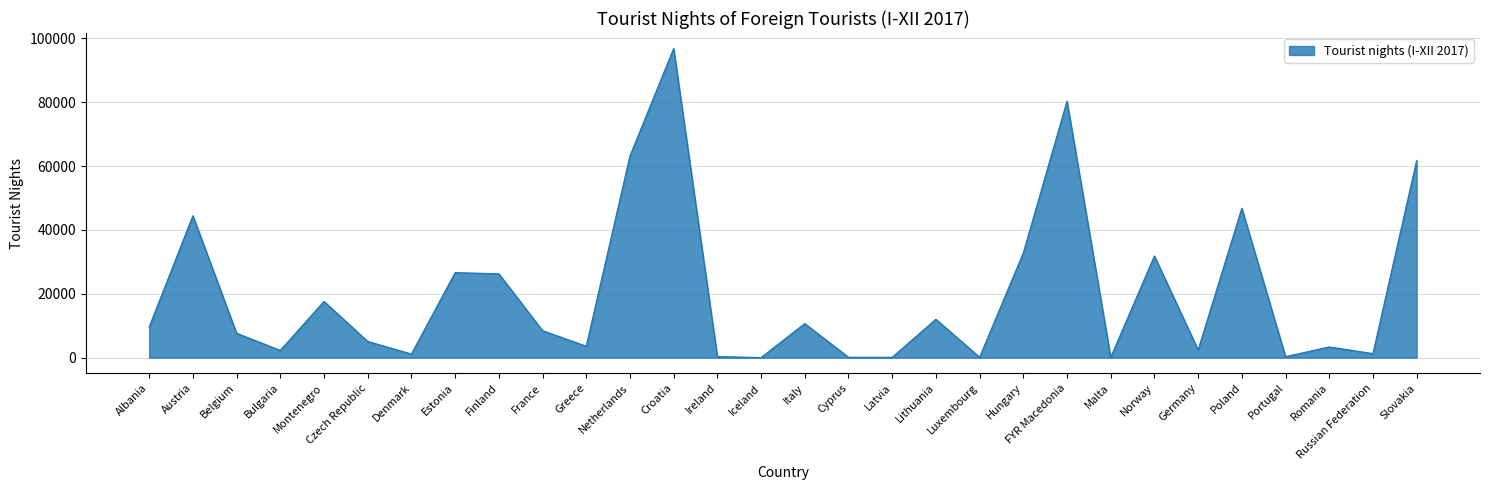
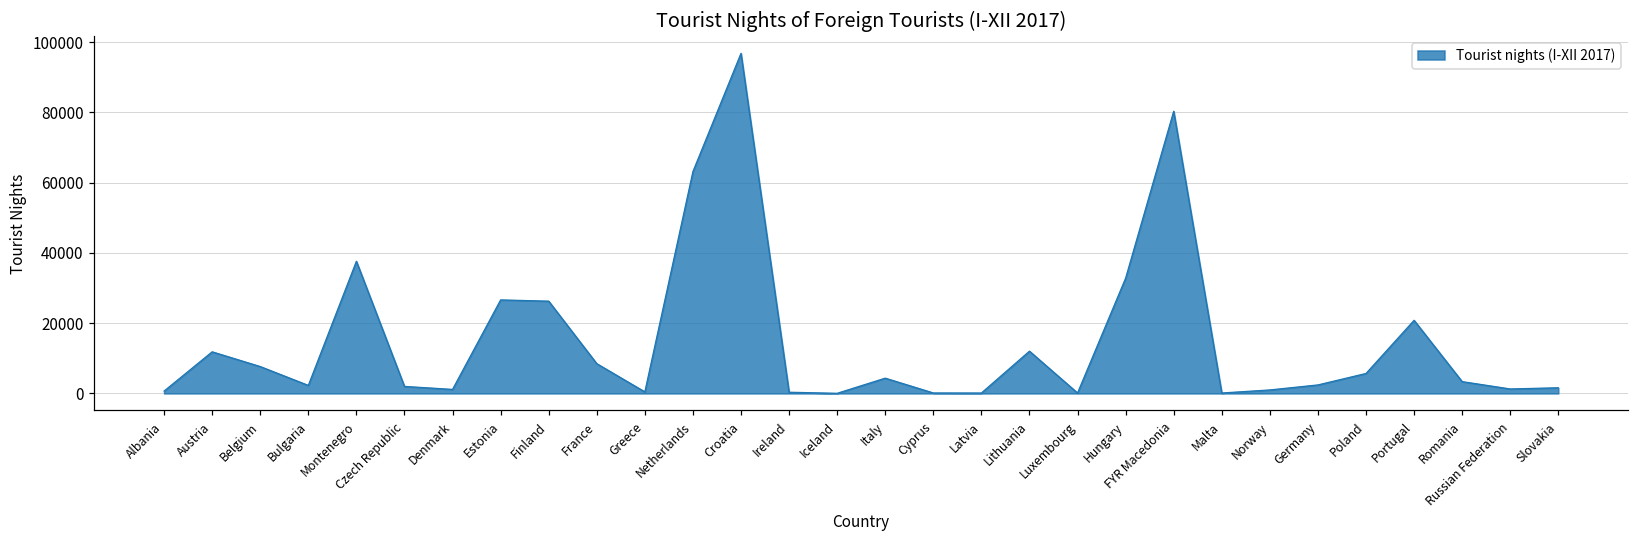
  {
-   "Albania": 10000,
-   "Austria": 44000,
+   "Albania": 1000,
+   "Austria": 12000,
    "Belgium": 8000,
    "Bulgaria": 2000,
-   "Montenegro": 18000,
-   "Czech Republic": 5000,
+   "Montenegro": 38000,
+   "Czech Republic": 2000,
    "Denmark": 1000,
    "Estonia": 27000,
    "Finland": 26000,
    "France": 8000,
-   "Greece": 4000,
+   "Greece": 0,
    "Netherlands": 63000,
    "Croatia": 97000,
    "Ireland": 0,
    "Iceland": 0,
-   "Italy": 11000,
+   "Italy": 4000,
    "Cyprus": 0,
    "Latvia": 0,
    "Lithuania": 12000,
    "Luxembourg": 0,
    "Hungary": 33000,
    "FYR Macedonia": 80000,
    "Malta": 0,
-   "Norway": 32000,
+   "Norway": 1000,
    "Germany": 2000,
-   "Poland": 47000,
-   "Portugal": 0,
+   "Poland": 6000,
+   "Portugal": 21000,
    "Romania": 3000,
    "Russian Federation": 1000,
-   "Slovakia": 62000
+   "Slovakia": 2000
  }
